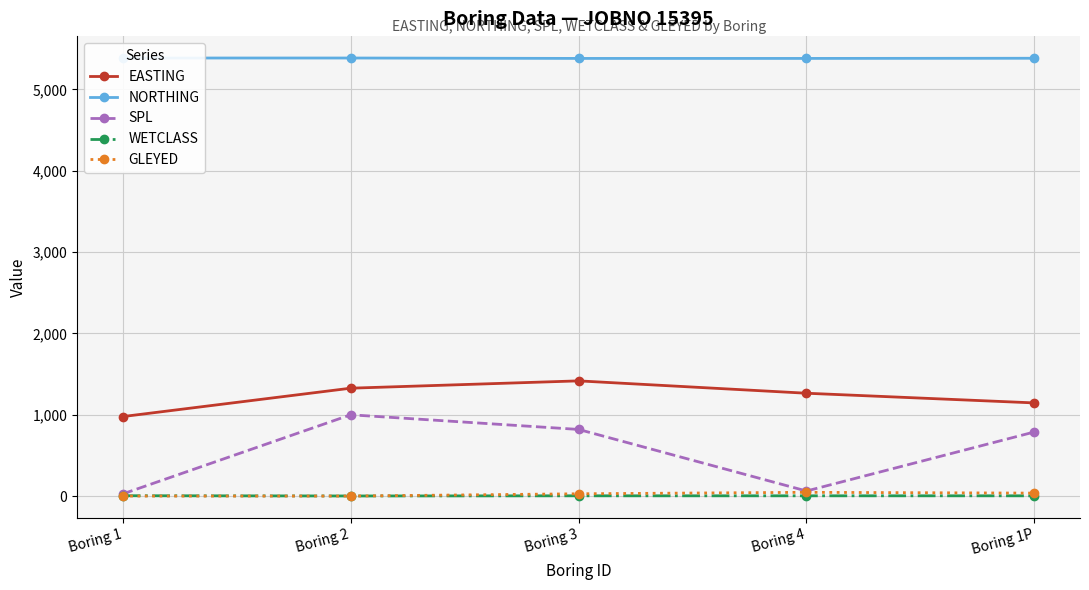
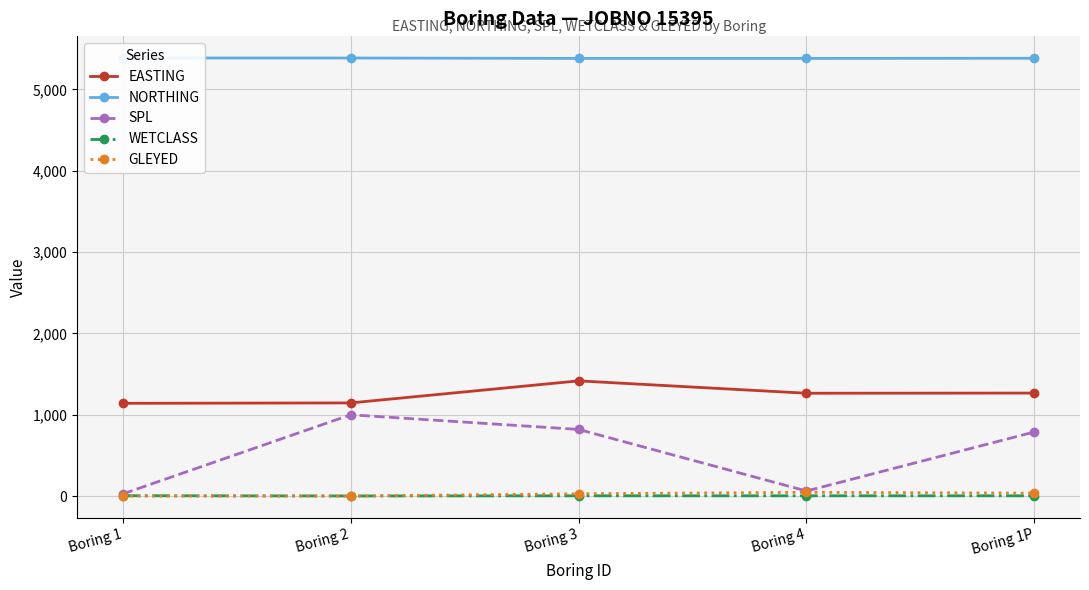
  {
    "EASTING": {
-     "Boring 1": "1,000",
-     "Boring 2": "1,300",
+     "Boring 1": "1,100",
+     "Boring 2": "1,100",
      "Boring 3": "1,400",
      "Boring 4": "1,300",
-     "Boring 1P": "1,100"
+     "Boring 1P": "1,300"
    },
    "NORTHING": {
      "Boring 2": "5,400",
      "Boring 3": "5,400",
      "Boring 4": "5,400",
      "Boring 1P": "5,400"
    },
    "SPL": {
      "Boring 2": "1,000",
      "Boring 3": "800",
      "Boring 1P": "800"
    },
    "WETCLASS": {
      "Boring 4": "0",
      "Boring 1P": "0"
    },
    "GLEYED": {
      "Boring 1P": "0"
    }
  }
